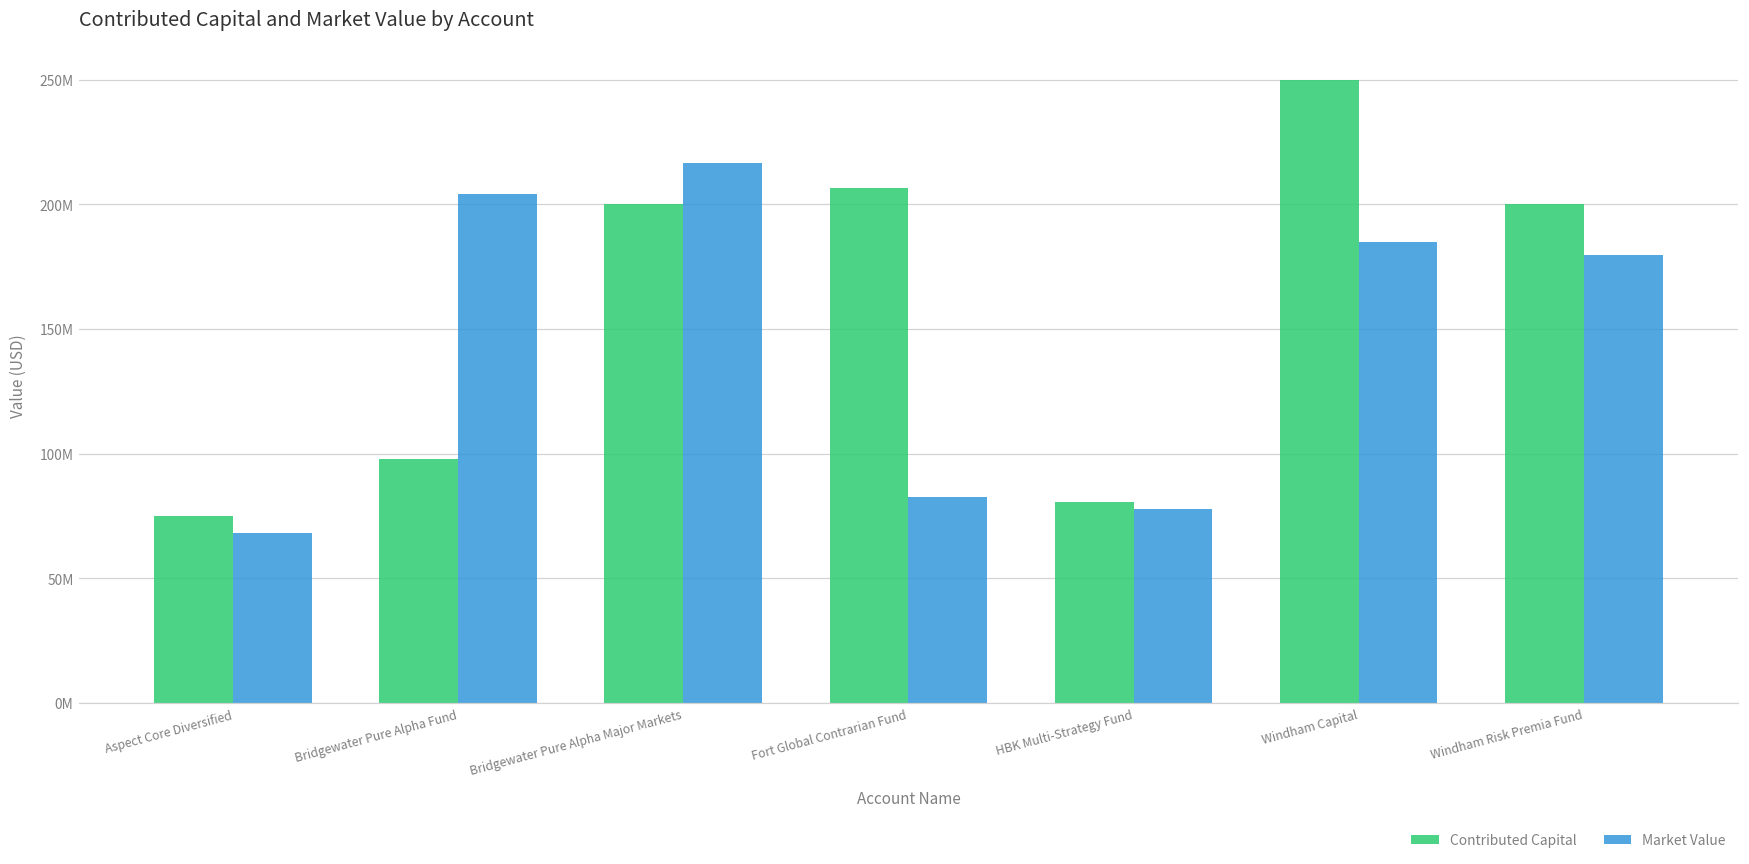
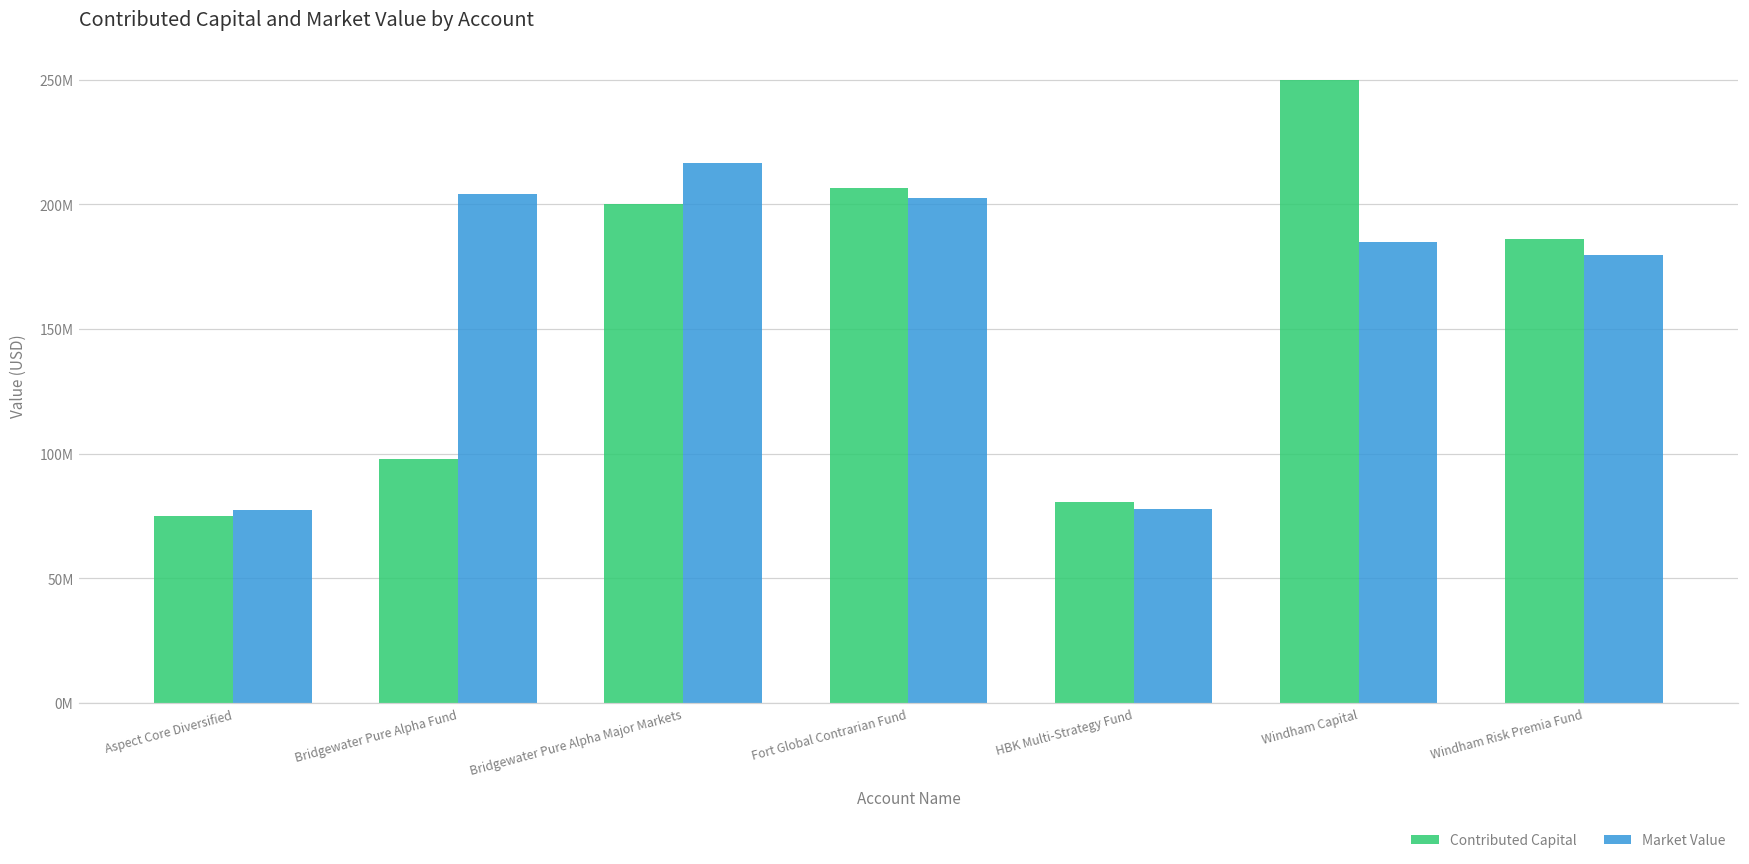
  {
    "Contributed Capital": {
      "Aspect Core Diversified": 75000000,
      "Bridgewater Pure Alpha Fund": 98000000,
      "Bridgewater Pure Alpha Major Markets": 200000000,
      "Fort Global Contrarian Fund": 206000000,
      "HBK Multi-Strategy Fund": 80000000,
      "Windham Capital": 250000000,
-     "Windham Risk Premia Fund": 200000000
+     "Windham Risk Premia Fund": 186000000
    },
    "Market Value": {
-     "Aspect Core Diversified": 68000000,
+     "Aspect Core Diversified": 77000000,
      "Bridgewater Pure Alpha Fund": 204000000,
      "Bridgewater Pure Alpha Major Markets": 217000000,
-     "Fort Global Contrarian Fund": 83000000,
+     "Fort Global Contrarian Fund": 202000000,
      "HBK Multi-Strategy Fund": 78000000,
      "Windham Capital": 185000000,
      "Windham Risk Premia Fund": 180000000
    }
  }
